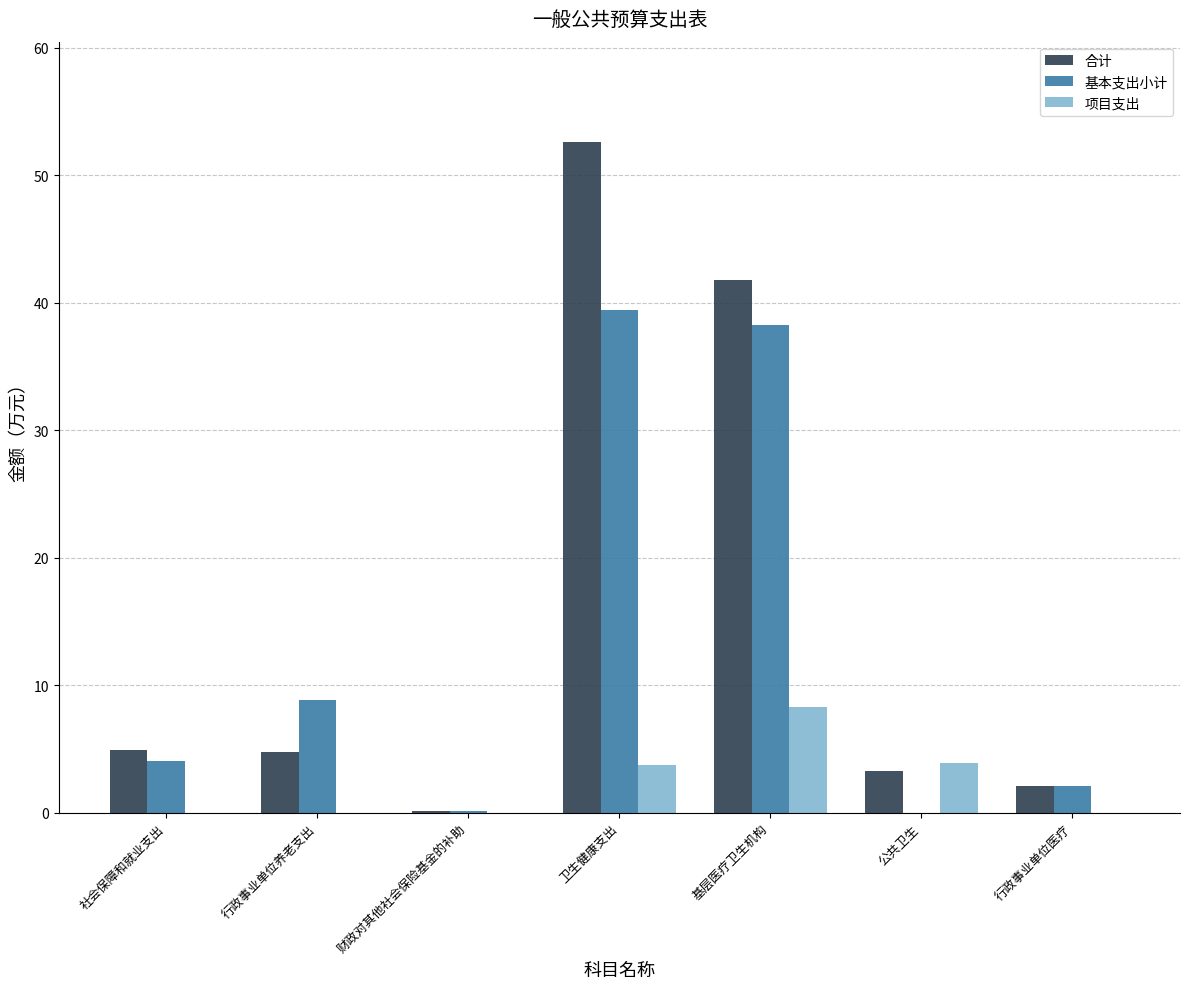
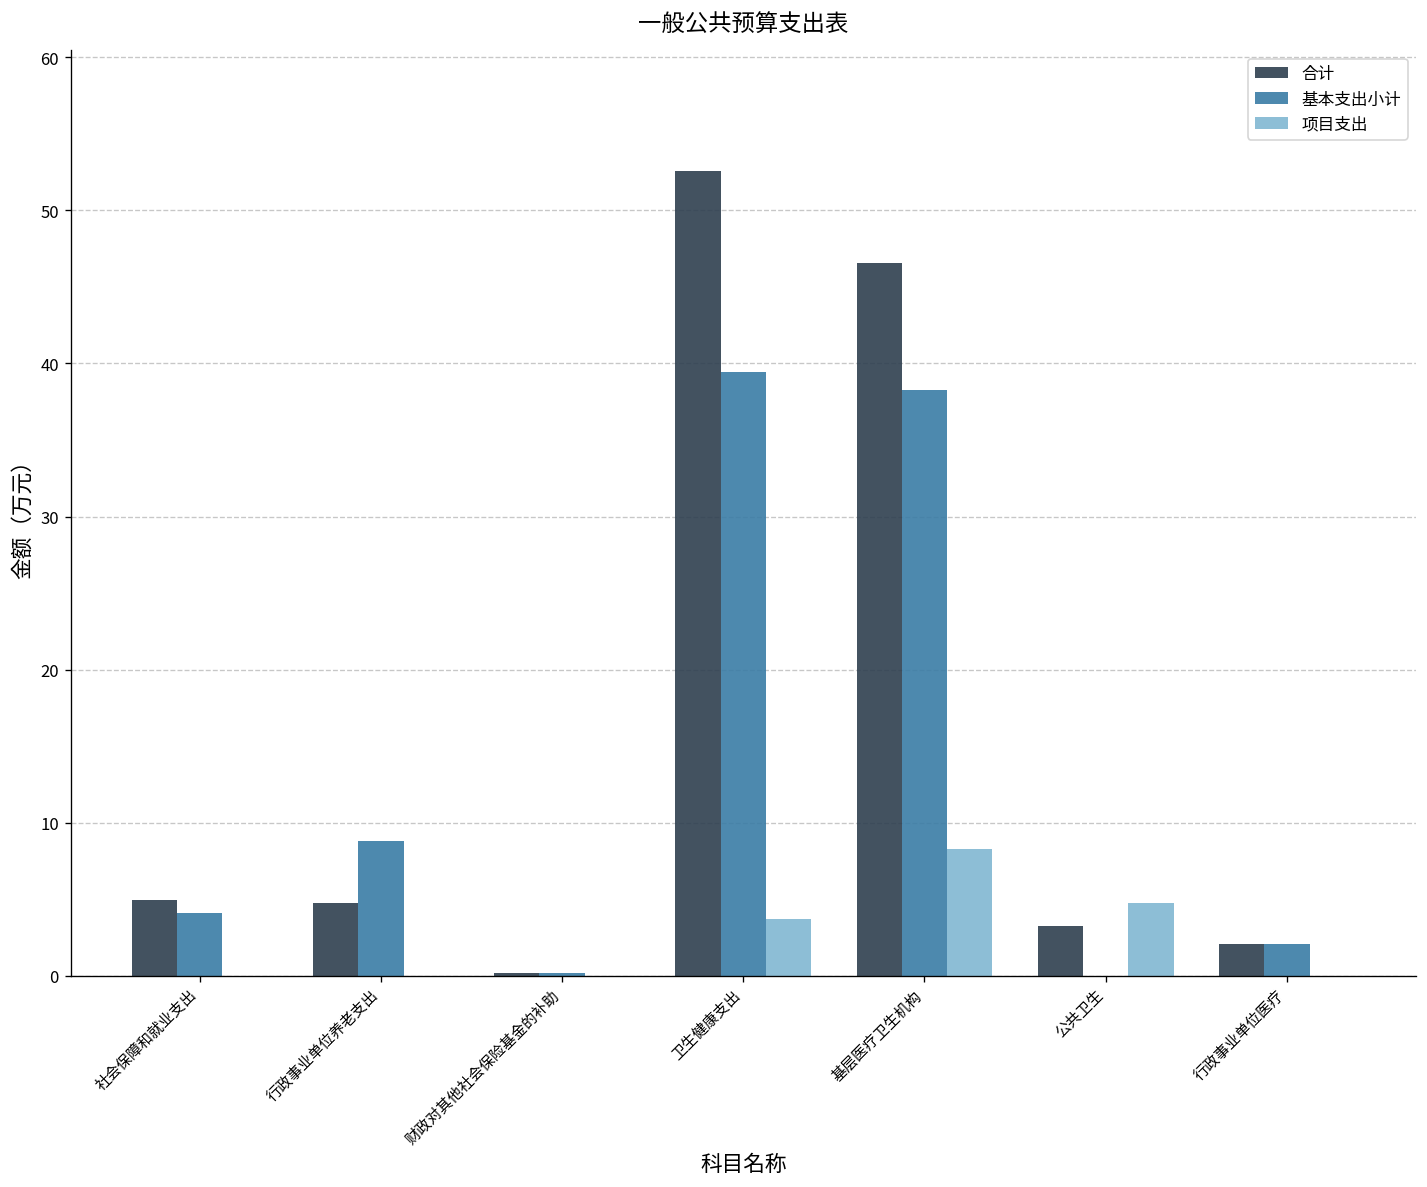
  {
    "合计": {
      "社会保障和就业支出": 4.9,
      "行政事业单位养老支出": 4.8,
      "卫生健康支出": 52.6,
-     "基层医疗卫生机构": 41.8,
+     "基层医疗卫生机构": 46.6,
      "公共卫生": 3.2,
      "行政事业单位医疗": 2.1
    },
    "基本支出小计": {
      "社会保障和就业支出": 4.1,
      "行政事业单位养老支出": 8.8,
      "卫生健康支出": 39.4,
      "基层医疗卫生机构": 38.3,
      "公共卫生": 0.0,
      "行政事业单位医疗": 2.1
    },
    "项目支出": {
      "社会保障和就业支出": 0.0,
      "行政事业单位养老支出": 0.0,
      "财政对其他社会保险基金的补助": 0.0,
      "卫生健康支出": 3.7,
      "基层医疗卫生机构": 8.3,
-     "公共卫生": 3.9,
+     "公共卫生": 4.7,
      "行政事业单位医疗": 0.0
    }
  }
